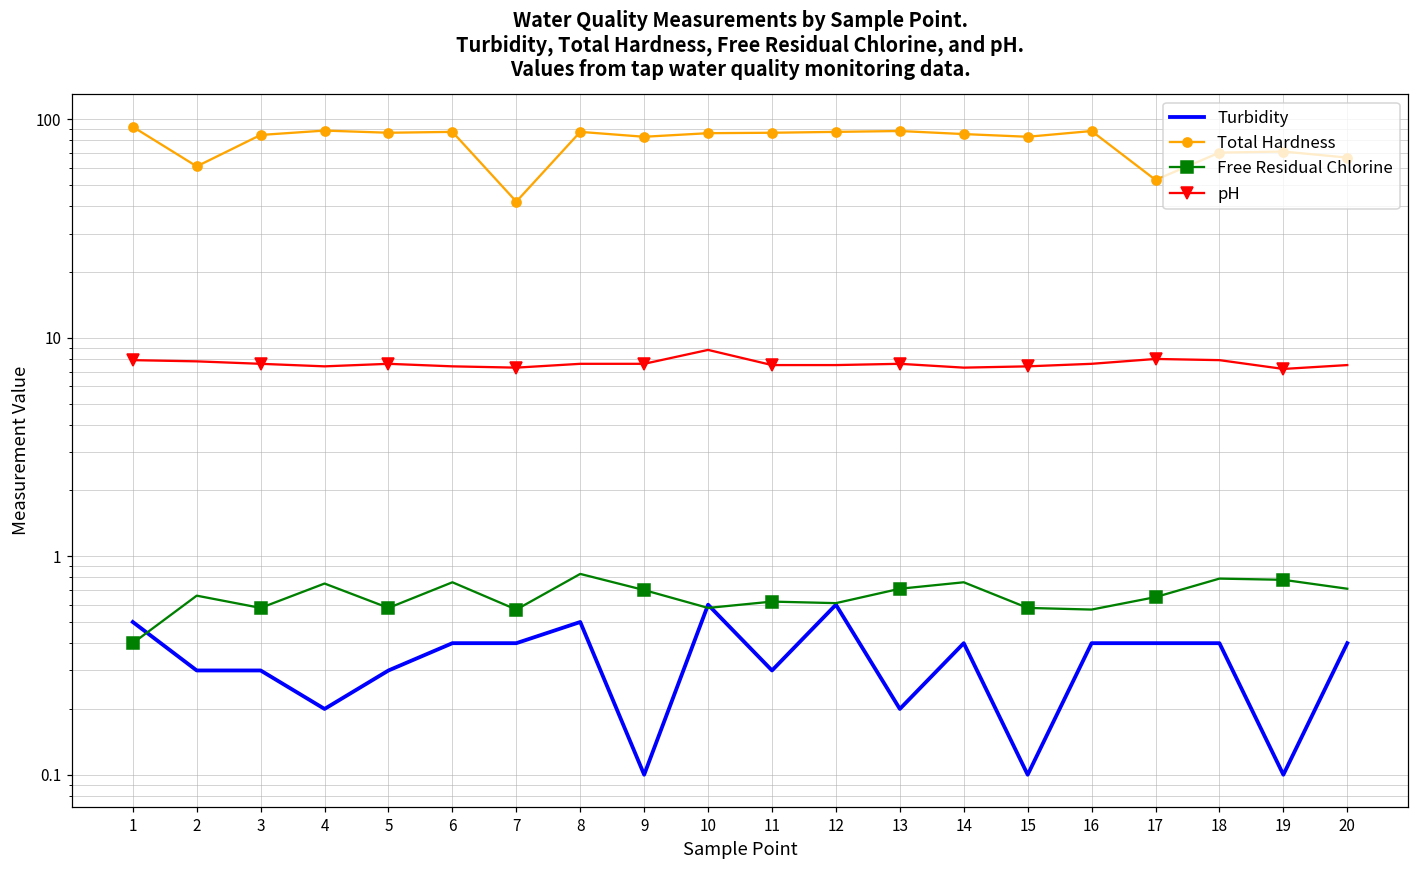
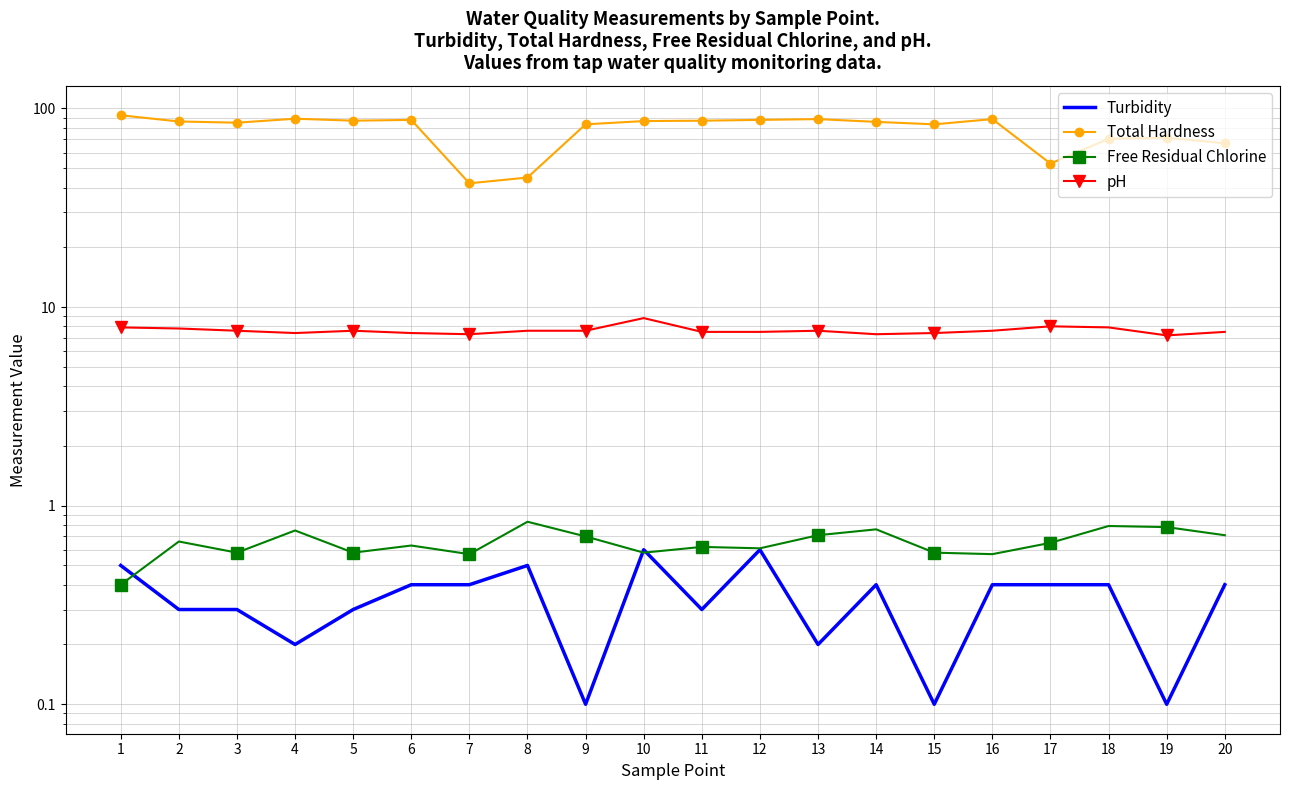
  {
    "Turbidity": {
      "1": 0.50,
      "2": 0.30,
      "3": 0.30,
      "4": 0.20,
      "5": 0.30,
      "6": 0.40,
      "7": 0.40,
      "8": 0.50,
      "9": 0.10,
      "10": 0.60,
      "11": 0.30,
      "13": 0.20,
      "14": 0.40,
      "15": 0.10,
      "16": 0.40,
      "17": 0.40,
      "18": 0.40,
      "19": 0.10,
      "20": 0.40
    },
    "Total Hardness": {
      "1": 90,
-     "2": 61,
+     "2": 86,
      "3": 85,
      "4": 90,
      "5": 90,
      "6": 90,
      "7": 42,
-     "8": 90,
+     "8": 45,
      "9": 83,
      "10": 90,
      "11": 90,
      "12": 90,
      "13": 90,
      "14": 86,
      "15": 83,
      "16": 90,
      "17": 53
    },
    "Free Residual Chlorine": {
      "1": 0.40,
      "2": 0.66,
      "3": 0.58,
      "4": 0.75,
      "5": 0.58,
-     "6": 0.76,
+     "6": 0.63,
      "7": 0.57,
      "8": 0.83,
      "9": 0.70,
      "10": 0.58,
      "11": 0.62,
      "13": 0.71,
      "14": 0.76,
      "15": 0.58,
      "16": 0.57,
      "17": 0.65,
      "18": 0.79,
      "19": 0.78,
      "20": 0.71
    },
    "pH": {
      "1": 7.9,
      "2": 7.8,
      "3": 7.6,
      "4": 7.4,
      "5": 7.6,
      "6": 7.4,
      "7": 7.3,
      "8": 7.6,
      "9": 7.6,
      "10": 9,
      "11": 7.5,
      "12": 7.5,
      "13": 7.6,
      "14": 7.3,
      "15": 7.4,
      "16": 7.6,
      "17": 8.0,
      "18": 7.9,
      "19": 7.2,
      "20": 7.5
    }
  }
